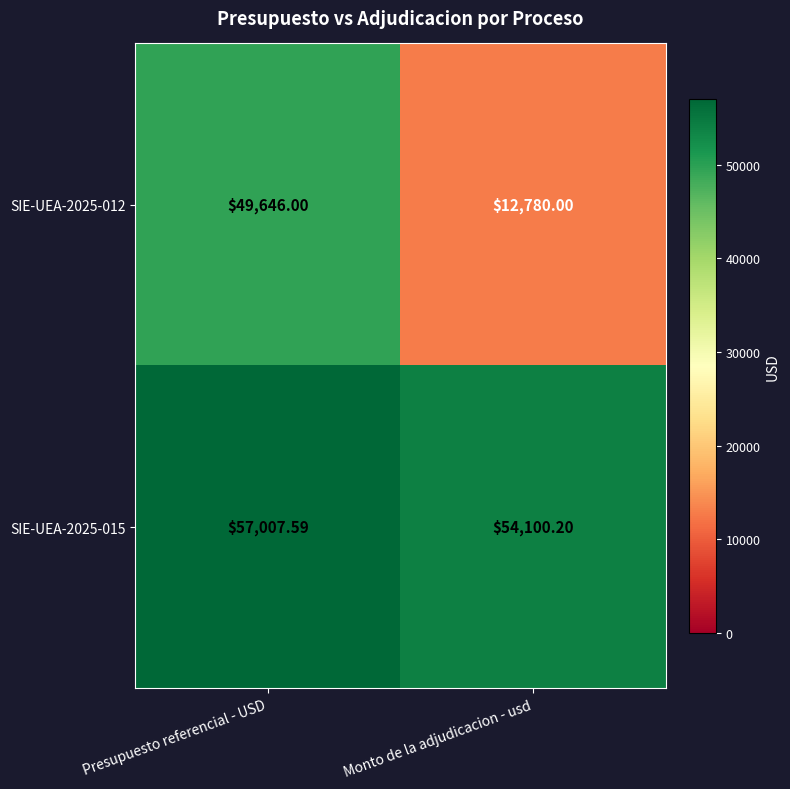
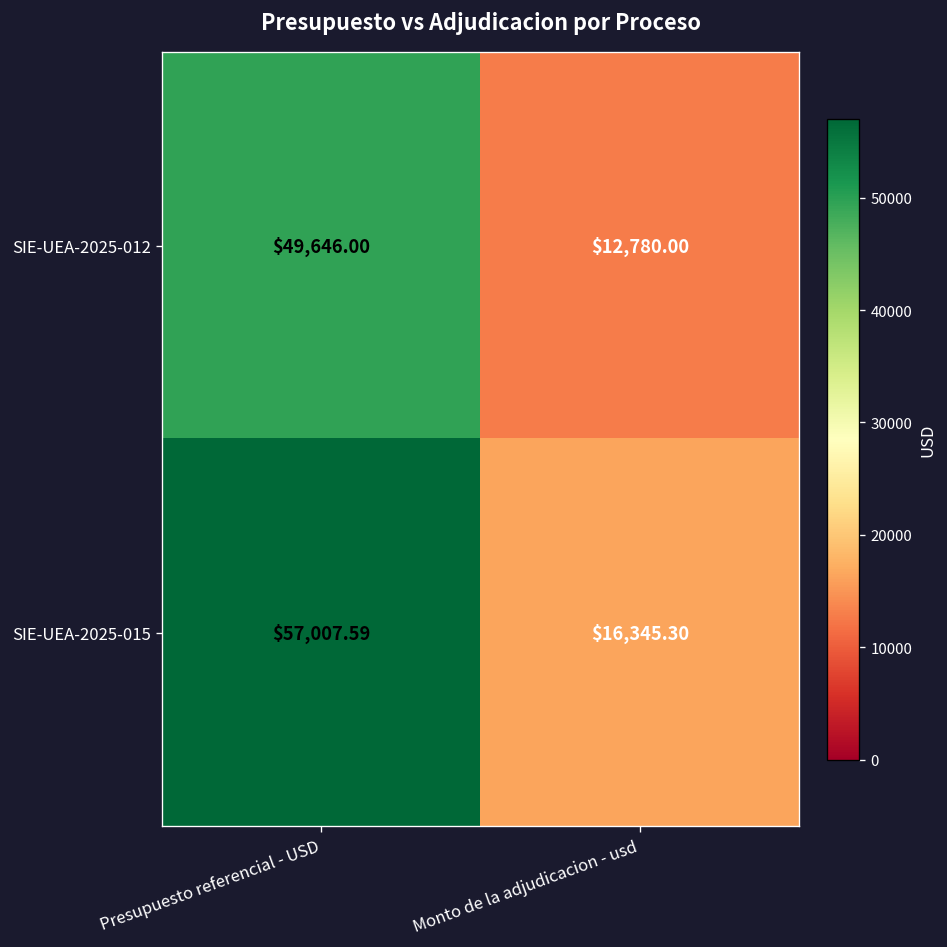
  {
    "SIE-UEA-2025-012": {
      "Presupuesto referencial - USD": "$49,646.00",
      "Monto de la adjudicacion - usd": "$12,780.00"
    },
    "SIE-UEA-2025-015": {
      "Presupuesto referencial - USD": "$57,007.59",
-     "Monto de la adjudicacion - usd": "$54,100.20"
+     "Monto de la adjudicacion - usd": "$16,345.30"
    }
  }
